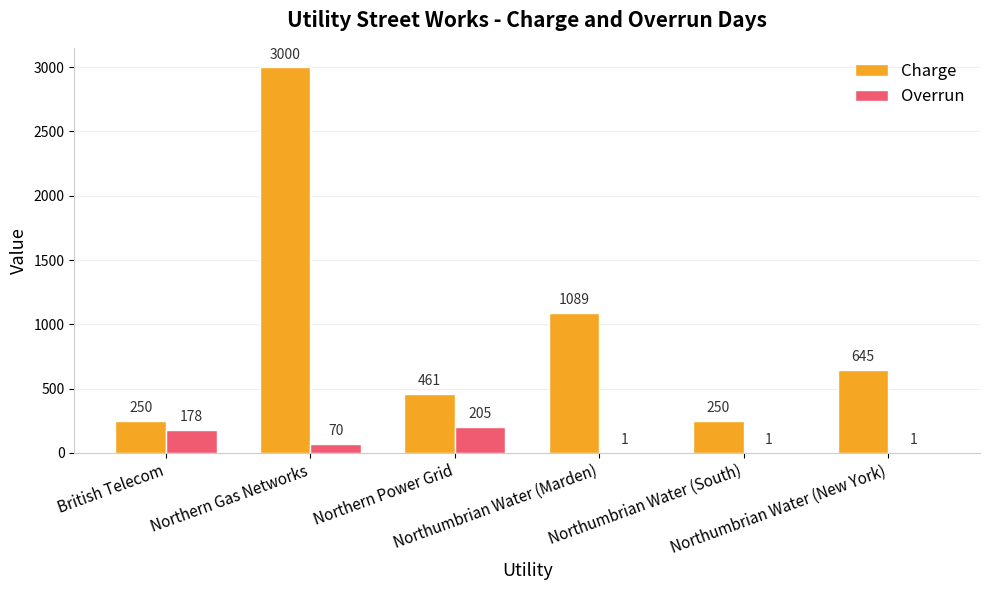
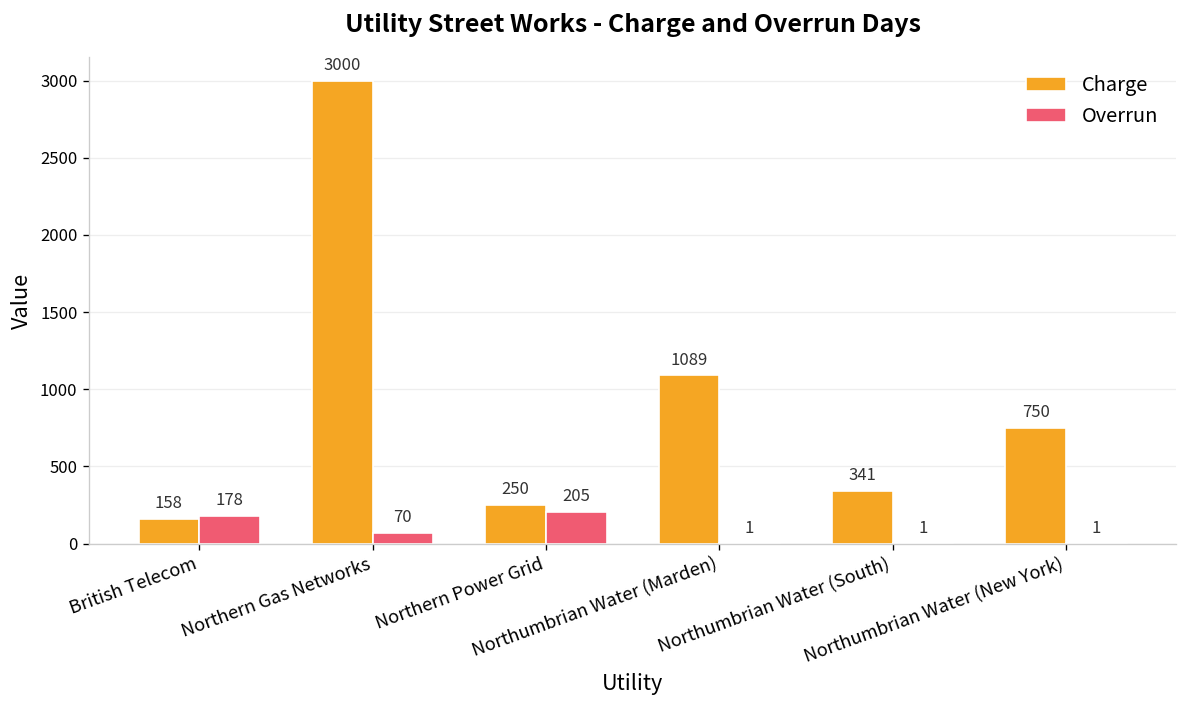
  {
    "Charge": {
-     "British Telecom": 250,
+     "British Telecom": 158,
      "Northern Gas Networks": 3000,
-     "Northern Power Grid": 461,
+     "Northern Power Grid": 250,
      "Northumbrian Water (Marden)": 1089,
-     "Northumbrian Water (South)": 250,
-     "Northumbrian Water (New York)": 645
+     "Northumbrian Water (South)": 341,
+     "Northumbrian Water (New York)": 750
    },
    "Overrun": {
      "British Telecom": 178,
      "Northern Gas Networks": 70,
      "Northern Power Grid": 205,
      "Northumbrian Water (Marden)": 1,
      "Northumbrian Water (South)": 1,
      "Northumbrian Water (New York)": 1
    }
  }
